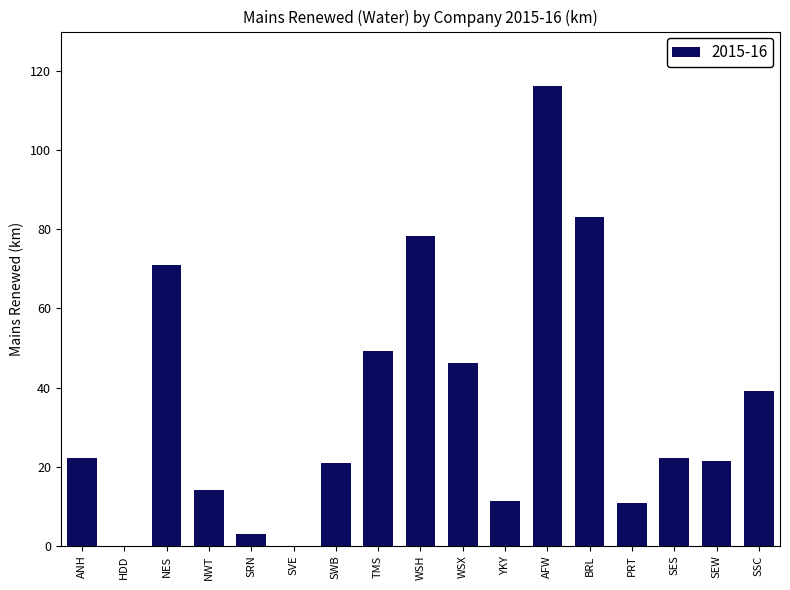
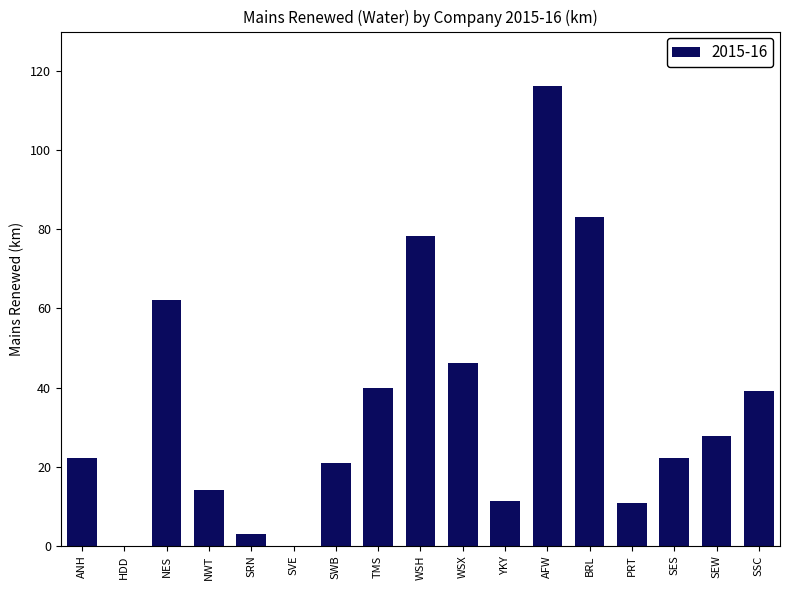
  {
    "ANH": 22,
    "HDD": 0,
-   "NES": 71,
+   "NES": 62,
    "NWT": 14,
    "SRN": 3,
    "SVE": 0,
    "SWB": 21,
-   "TMS": 49,
+   "TMS": 40,
    "WSH": 78,
    "WSX": 46,
    "YKY": 11,
    "AFW": 116,
    "BRL": 83,
    "PRT": 11,
    "SES": 22,
-   "SEW": 21,
+   "SEW": 28,
    "SSC": 39
  }
